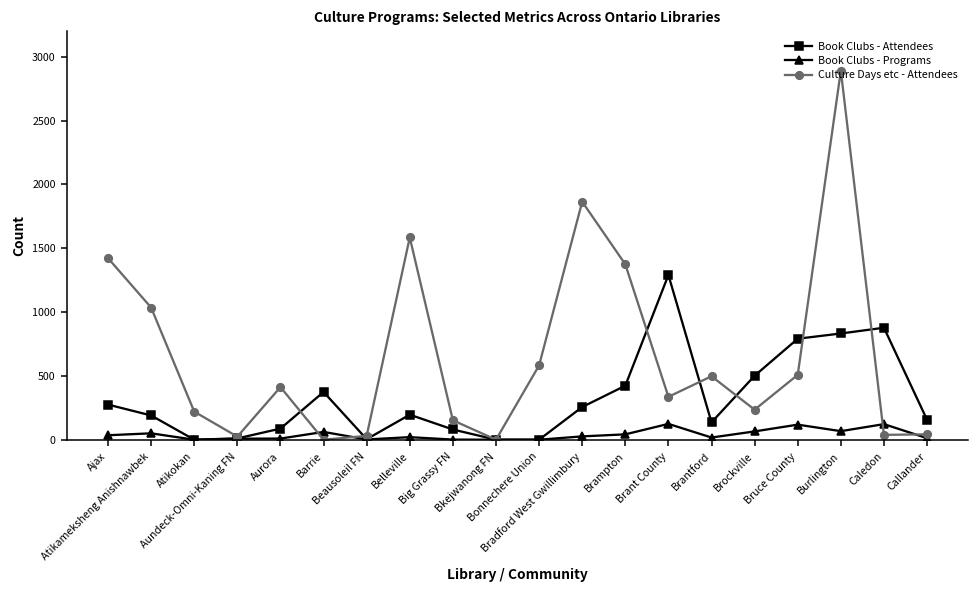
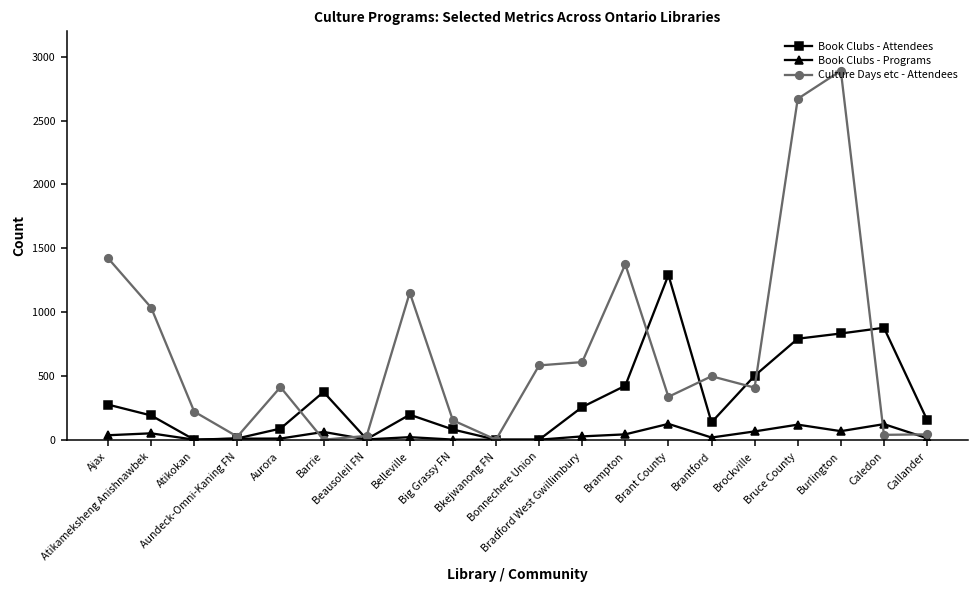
  {
    "Culture Days etc - Attendees": {
      "Ajax": 1420,
      "Atikameksheng Anishnawbek": 1040,
      "Atikokan": 220,
      "Aurora": 410,
      "Barrie": 0,
      "Beausoleil FN": 30,
-     "Belleville": 1580,
+     "Belleville": 1150,
      "Big Grassy FN": 150,
      "Bonnechere Union": 580,
-     "Bradford West Gwillimbury": 1860,
+     "Bradford West Gwillimbury": 610,
      "Brampton": 1370,
      "Brant County": 340,
      "Brantford": 500,
-     "Brockville": 240,
-     "Bruce County": 510,
+     "Brockville": 410,
+     "Bruce County": 2670,
      "Burlington": 2890,
      "Caledon": 40,
      "Callander": 40
    }
  }
